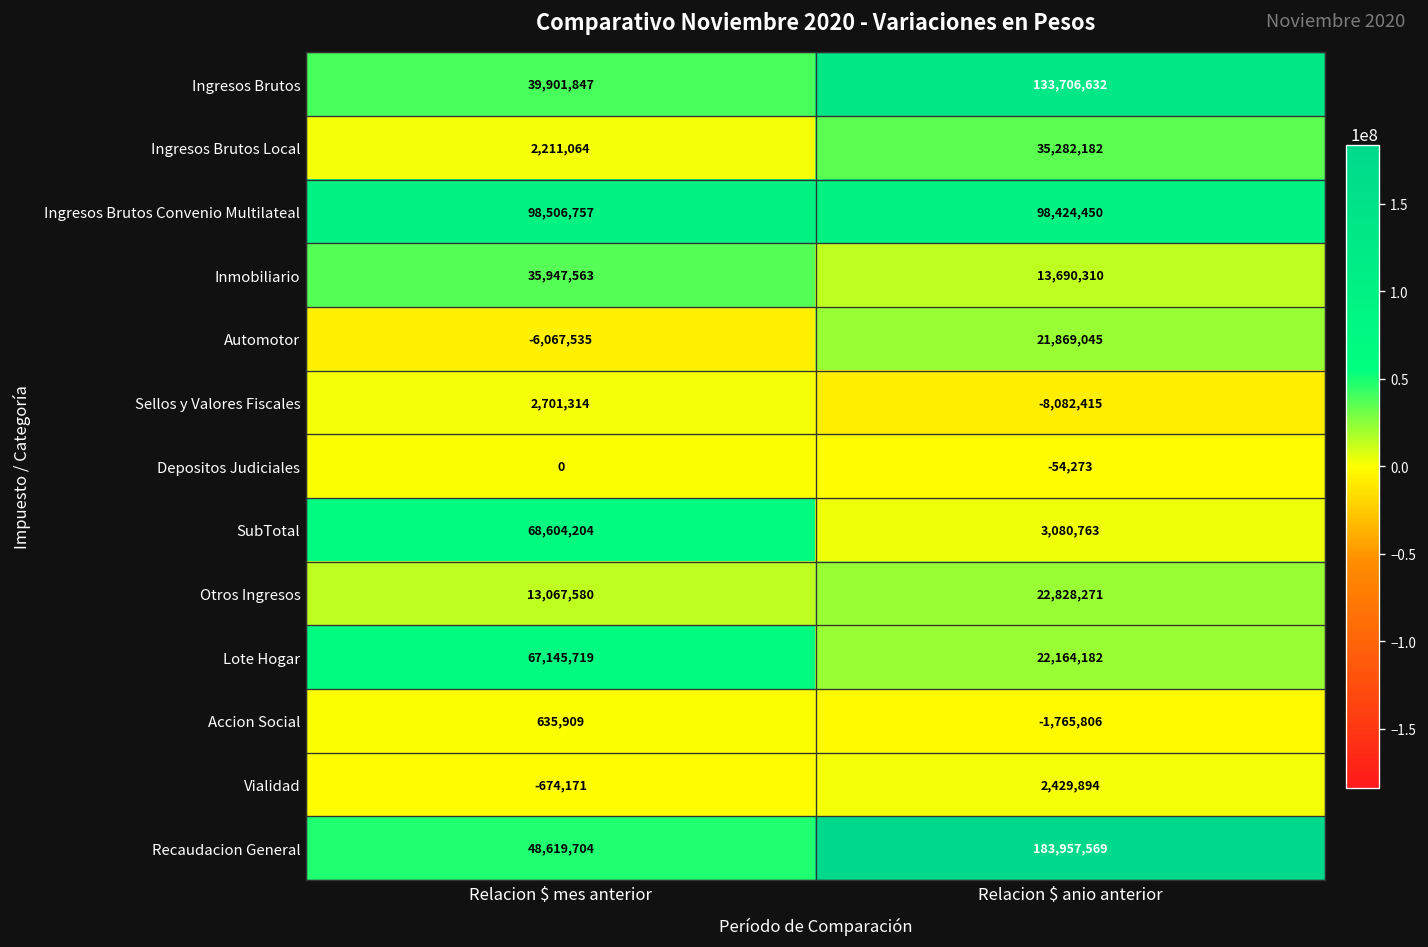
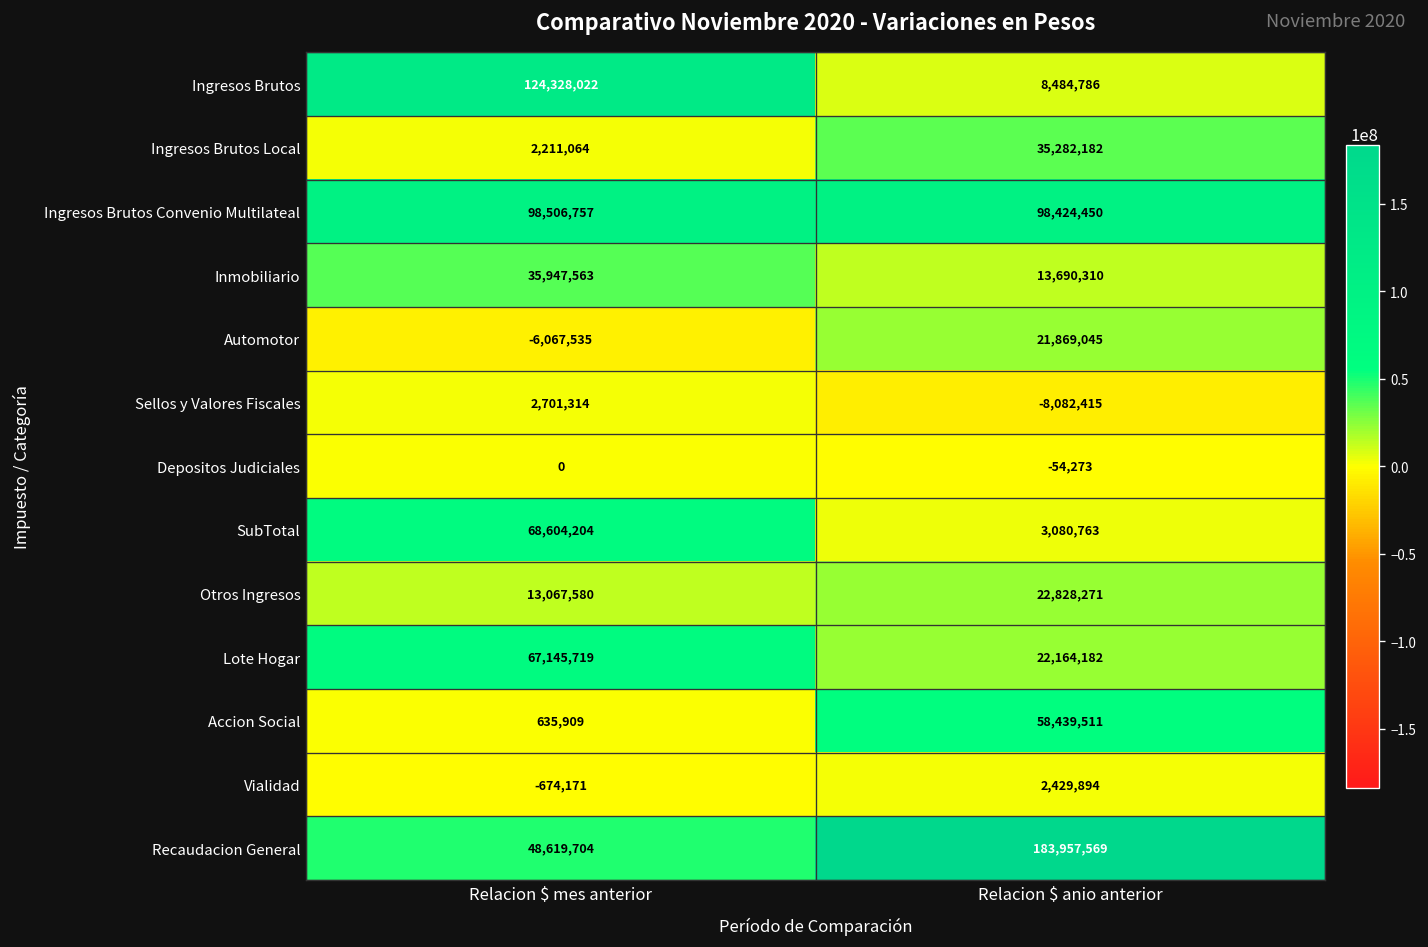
  {
    "Ingresos Brutos": {
-     "Relacion $ mes anterior": "39,901,847",
-     "Relacion $ anio anterior": "133,706,632"
+     "Relacion $ mes anterior": "124,328,022",
+     "Relacion $ anio anterior": "8,484,786"
    },
    "Ingresos Brutos Local": {
      "Relacion $ mes anterior": "2,211,064",
      "Relacion $ anio anterior": "35,282,182"
    },
    "Ingresos Brutos Convenio Multilateal": {
      "Relacion $ mes anterior": "98,506,757",
      "Relacion $ anio anterior": "98,424,450"
    },
    "Inmobiliario": {
      "Relacion $ mes anterior": "35,947,563",
      "Relacion $ anio anterior": "13,690,310"
    },
    "Automotor": {
      "Relacion $ mes anterior": "-6,067,535",
      "Relacion $ anio anterior": "21,869,045"
    },
    "Sellos y Valores Fiscales": {
      "Relacion $ mes anterior": "2,701,314",
      "Relacion $ anio anterior": "-8,082,415"
    },
    "Depositos Judiciales": {
      "Relacion $ mes anterior": "0",
      "Relacion $ anio anterior": "-54,273"
    },
    "SubTotal": {
      "Relacion $ mes anterior": "68,604,204",
      "Relacion $ anio anterior": "3,080,763"
    },
    "Otros Ingresos": {
      "Relacion $ mes anterior": "13,067,580",
      "Relacion $ anio anterior": "22,828,271"
    },
    "Lote Hogar": {
      "Relacion $ mes anterior": "67,145,719",
      "Relacion $ anio anterior": "22,164,182"
    },
    "Accion Social": {
      "Relacion $ mes anterior": "635,909",
-     "Relacion $ anio anterior": "-1,765,806"
+     "Relacion $ anio anterior": "58,439,511"
    },
    "Vialidad": {
      "Relacion $ mes anterior": "-674,171",
      "Relacion $ anio anterior": "2,429,894"
    },
    "Recaudacion General": {
      "Relacion $ mes anterior": "48,619,704",
      "Relacion $ anio anterior": "183,957,569"
    }
  }
